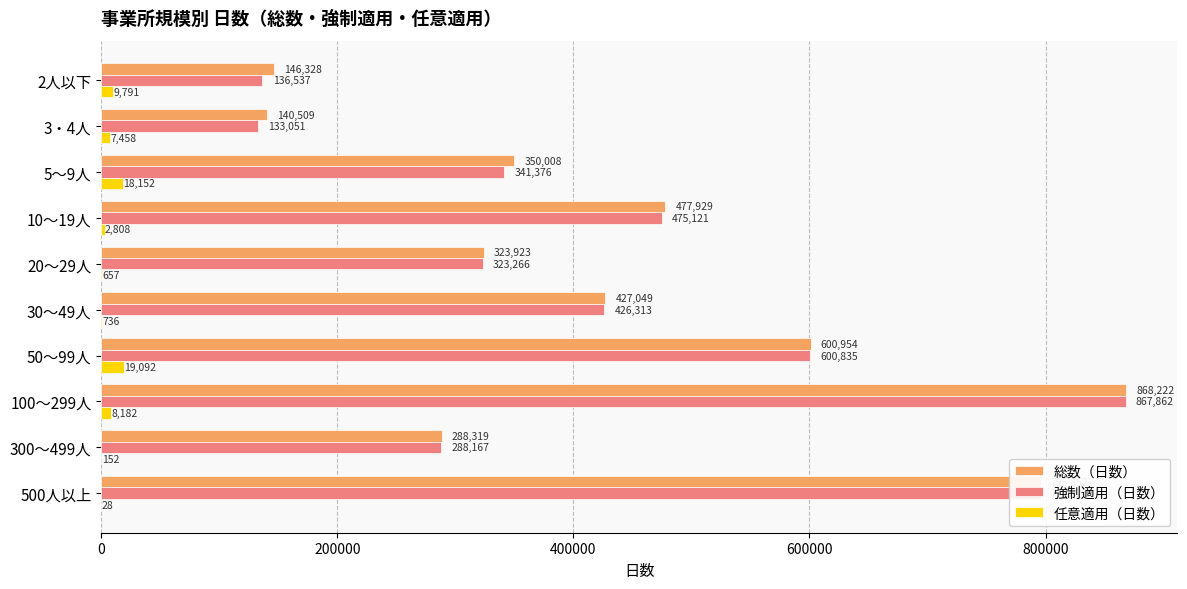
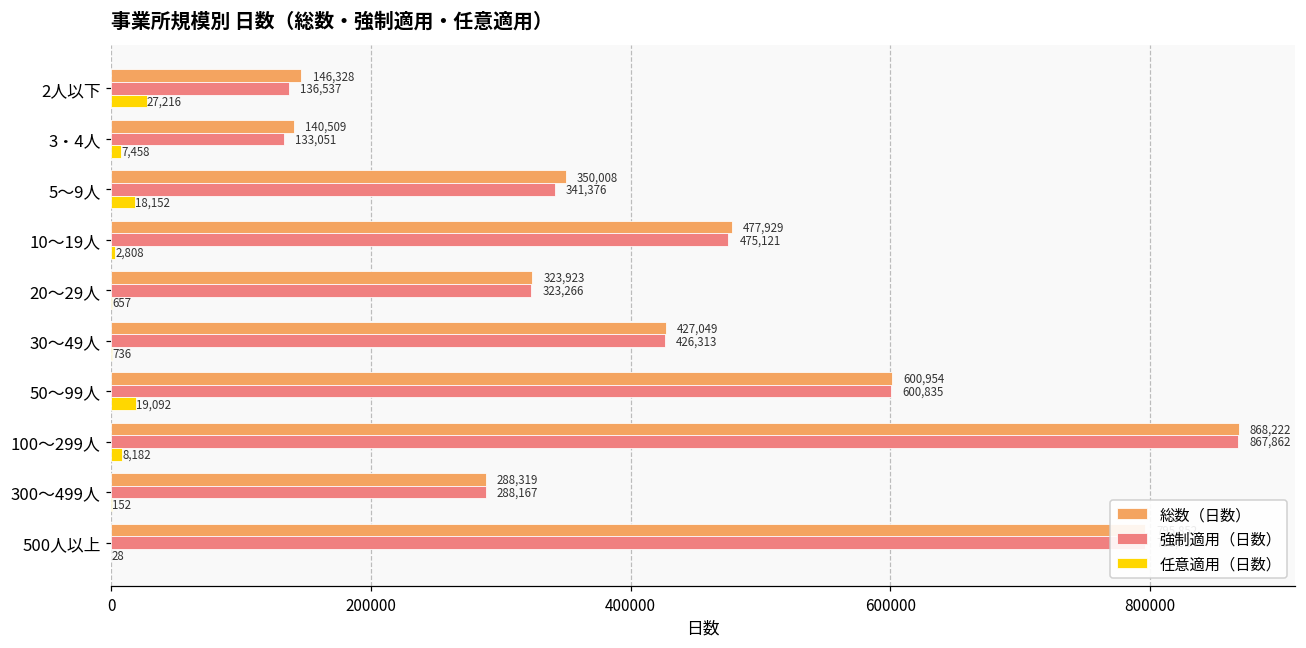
  {
    "任意適用（日数）": {
-     "2人以下": "9,791",
+     "2人以下": "27,216",
      "3・4人": "7,458",
      "5～9人": "18,152",
      "10～19人": "2,808",
      "20～29人": "657",
      "30～49人": "736",
      "50～99人": "19,092",
      "100～299人": "8,182",
      "300～499人": "152",
      "500人以上": "28"
    }
  }
